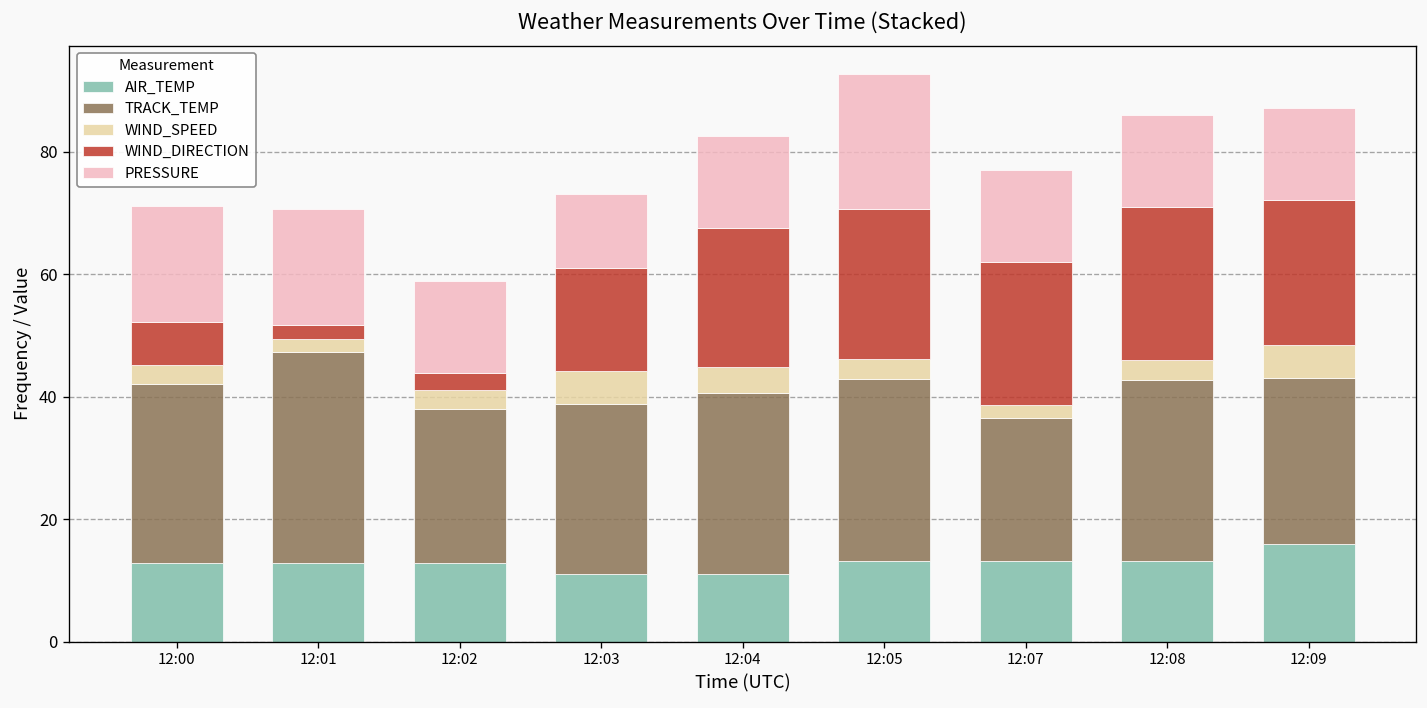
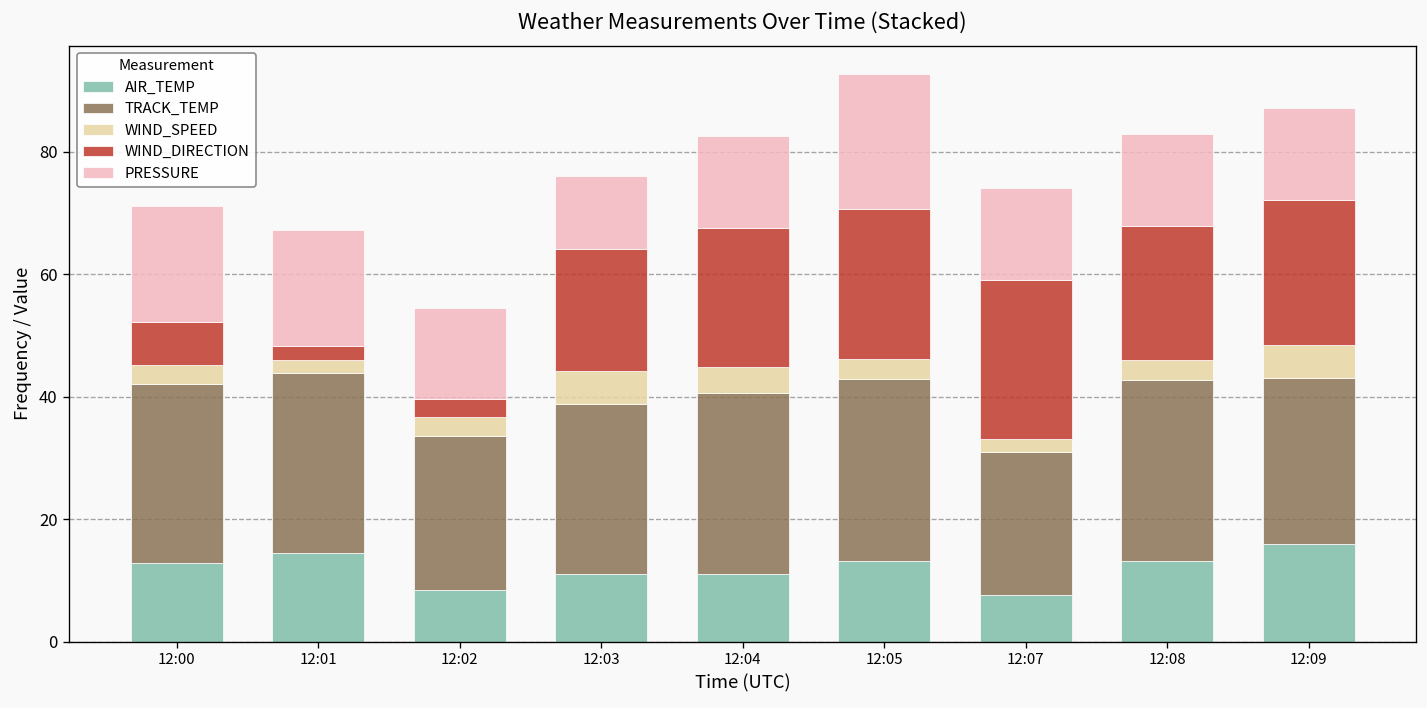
  {
    "AIR_TEMP": {
      "12:00": 13,
-     "12:01": 13,
-     "12:02": 13,
+     "12:01": 14,
+     "12:02": 8,
      "12:03": 11,
      "12:04": 11,
      "12:05": 13,
-     "12:07": 13,
+     "12:07": 8,
      "12:08": 13,
      "12:09": 16
    },
    "TRACK_TEMP": {
      "12:00": 29,
-     "12:01": 35,
+     "12:01": 29,
      "12:02": 25,
      "12:03": 28,
      "12:04": 30,
      "12:05": 30,
      "12:07": 23,
      "12:08": 30,
      "12:09": 27
    },
    "WIND_DIRECTION": {
      "12:00": 7,
      "12:01": 2,
      "12:02": 3,
-     "12:03": 17,
+     "12:03": 20,
      "12:04": 23,
      "12:05": 25,
-     "12:07": 23,
-     "12:08": 25,
+     "12:07": 26,
+     "12:08": 22,
      "12:09": 24
    }
  }
